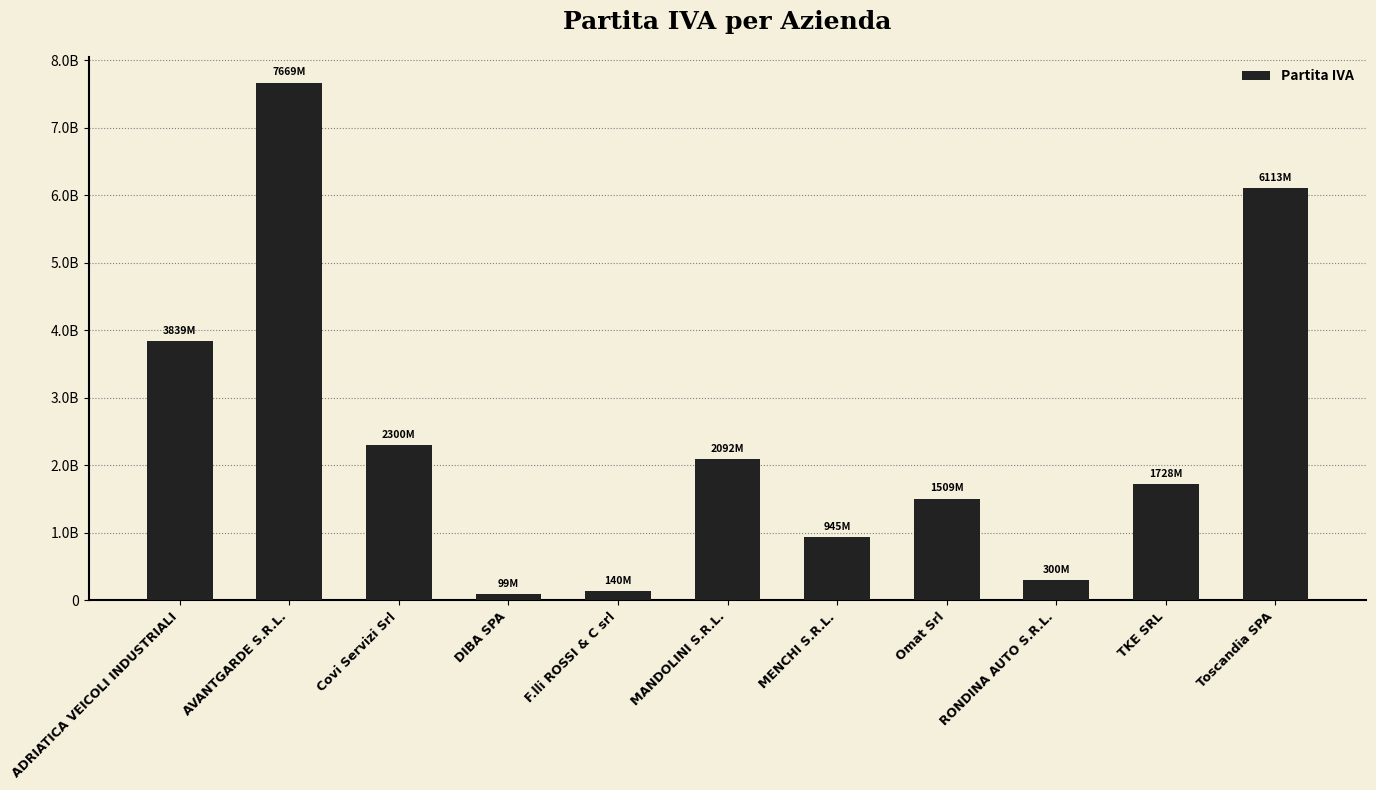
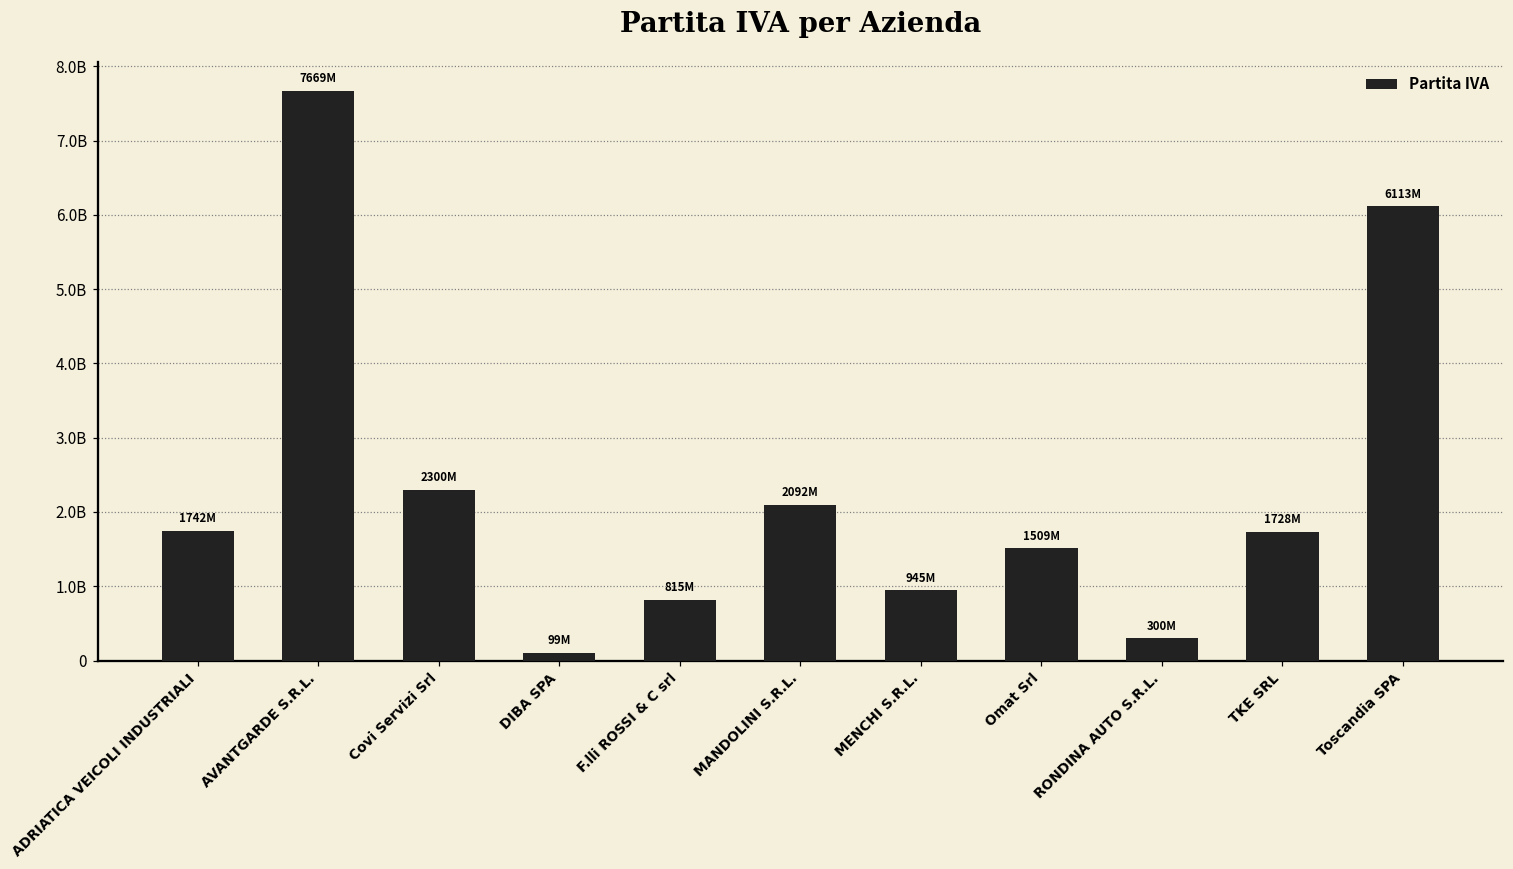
  {
-   "ADRIATICA VEICOLI INDUSTRIALI": "3839M",
+   "ADRIATICA VEICOLI INDUSTRIALI": "1742M",
    "AVANTGARDE S.R.L.": "7669M",
    "Covi Servizi Srl": "2300M",
    "DIBA SPA": "99M",
-   "F.lli ROSSI & C srl": "140M",
+   "F.lli ROSSI & C srl": "815M",
    "MANDOLINI S.R.L.": "2092M",
    "MENCHI S.R.L.": "945M",
    "Omat Srl": "1509M",
    "RONDINA AUTO S.R.L.": "300M",
    "TKE SRL": "1728M",
    "Toscandia SPA": "6113M"
  }
